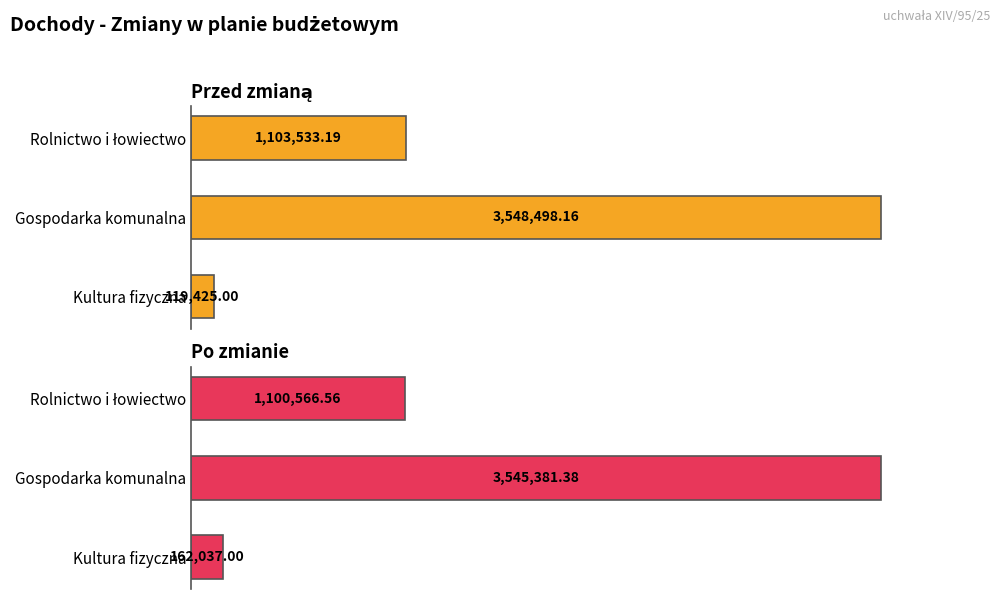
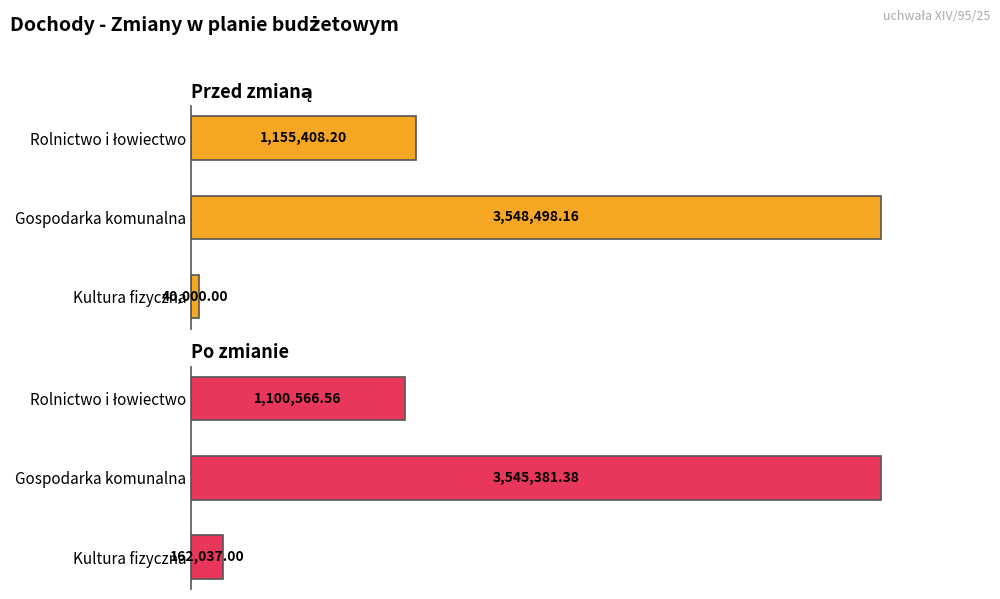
  {
    "Przed zmianą": {
-     "Rolnictwo i łowiectwo": "1,103,533.19",
+     "Rolnictwo i łowiectwo": "1,155,408.20",
      "Gospodarka komunalna": "3,548,498.16",
-     "Kultura fizyczna": "119,425.00"
+     "Kultura fizyczna": "40,000.00"
    },
    "Po zmianie": {
      "Rolnictwo i łowiectwo": "1,100,566.56",
      "Gospodarka komunalna": "3,545,381.38",
      "Kultura fizyczna": "162,037.00"
    }
  }
